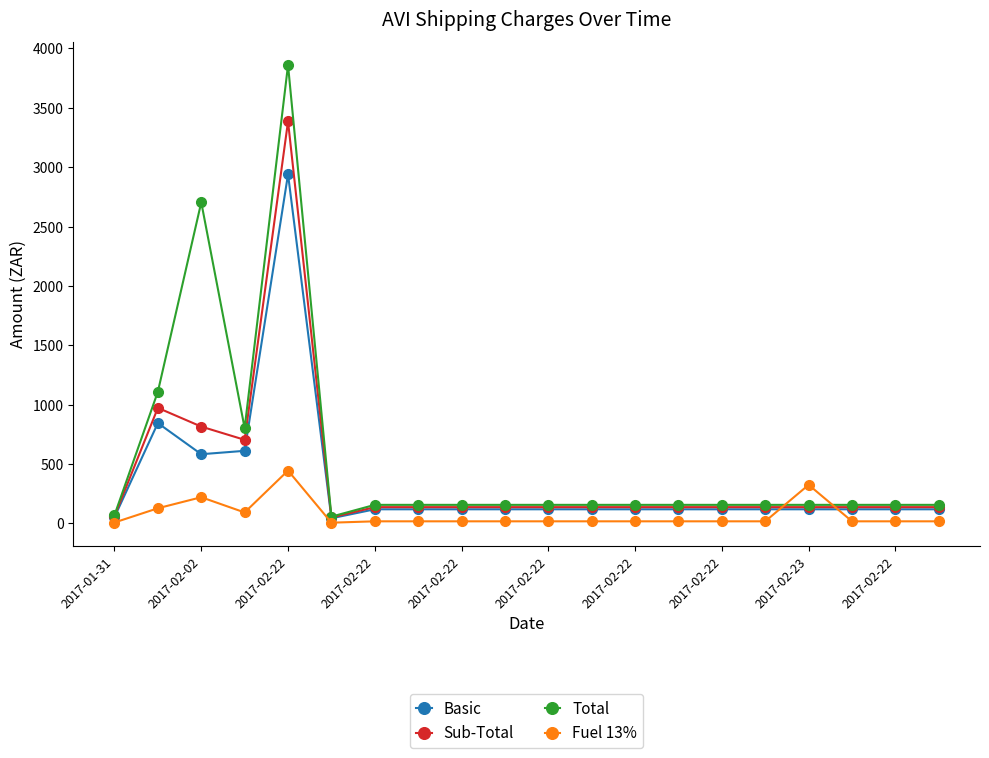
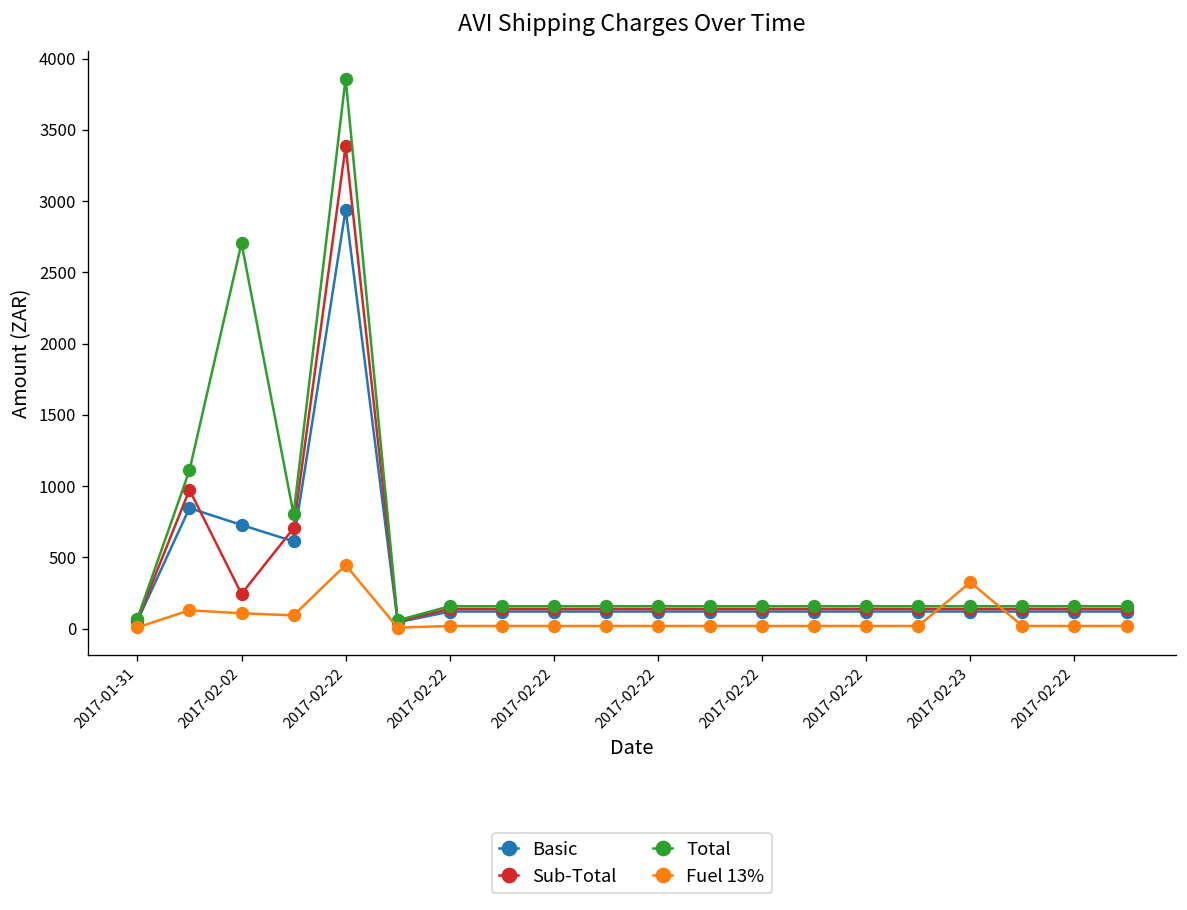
  {
    "Basic": {
-     "2017-02-02": 580
+     "2017-02-02": 730
    },
    "Sub-Total": {
-     "2017-02-02": 820
+     "2017-02-02": 240
    },
    "Total": {
      "2017-02-02": 2700
    },
    "Fuel 13%": {
-     "2017-02-02": 220,
+     "2017-02-02": 110,
      "2017-02-23": 330
    }
  }
